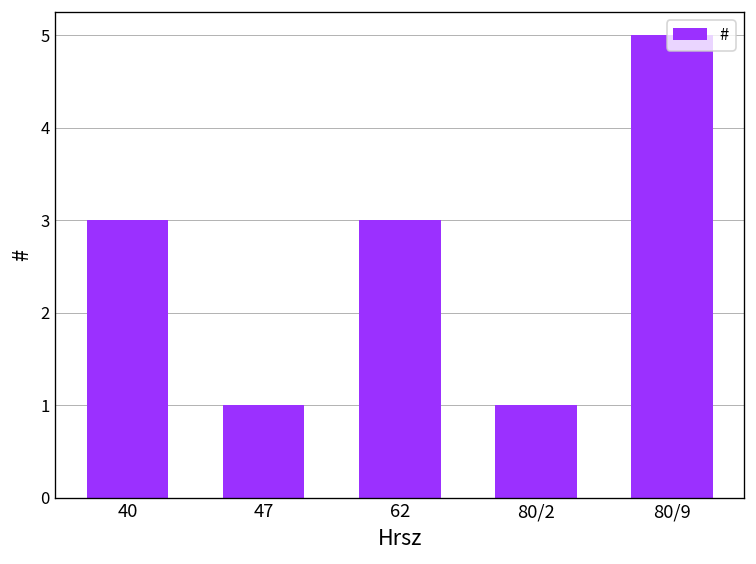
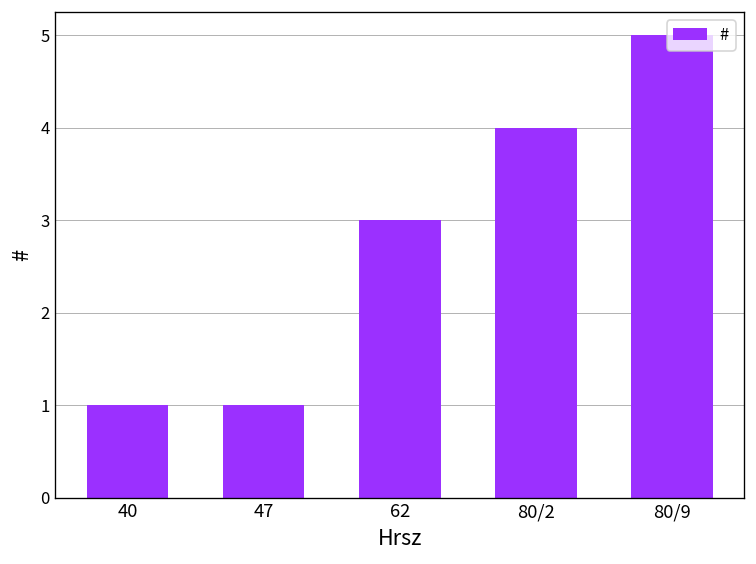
  {
-   "40": 3,
+   "40": 1,
    "47": 1,
    "62": 3,
-   "80/2": 1
+   "80/2": 4
  }
